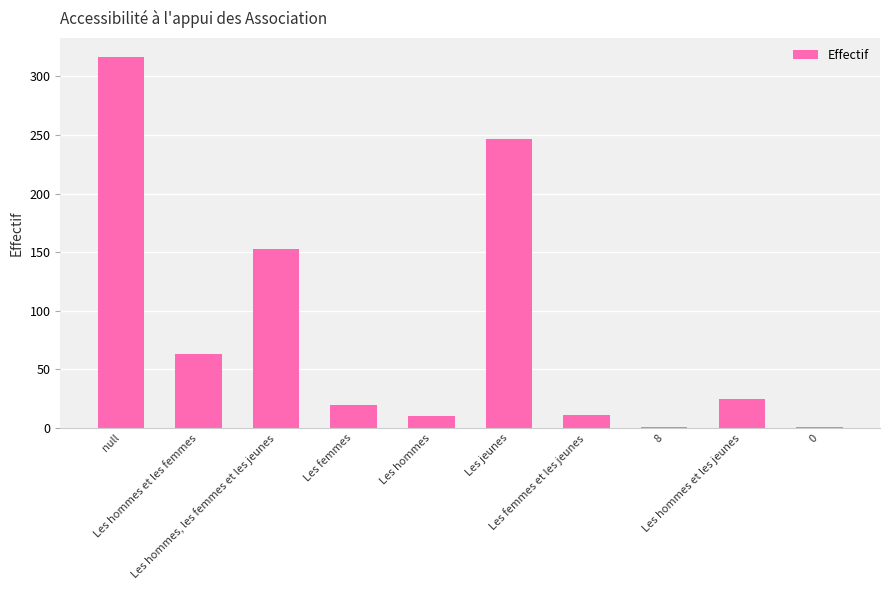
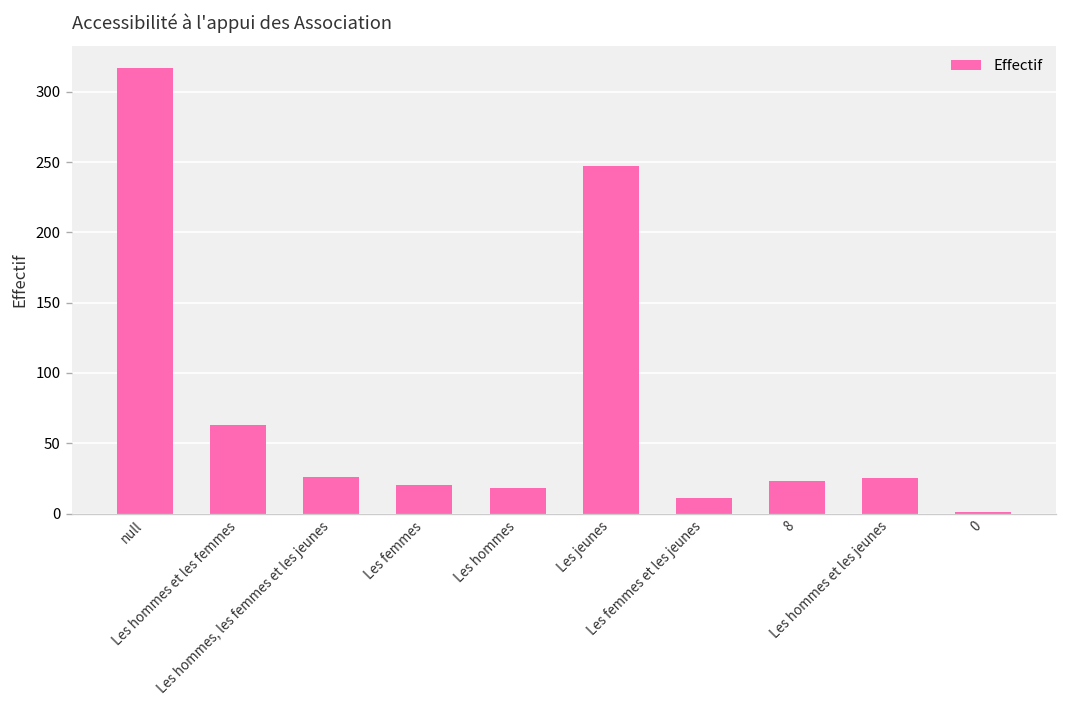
  {
    "null": 317,
    "Les hommes et les femmes": 63,
-   "Les hommes, les femmes et les jeunes": 153,
+   "Les hommes, les femmes et les jeunes": 26,
    "Les femmes": 20,
-   "Les hommes": 10,
+   "Les hommes": 18,
    "Les jeunes": 247,
    "Les femmes et les jeunes": 11,
-   "8": 1,
+   "8": 23,
    "Les hommes et les jeunes": 25
  }
